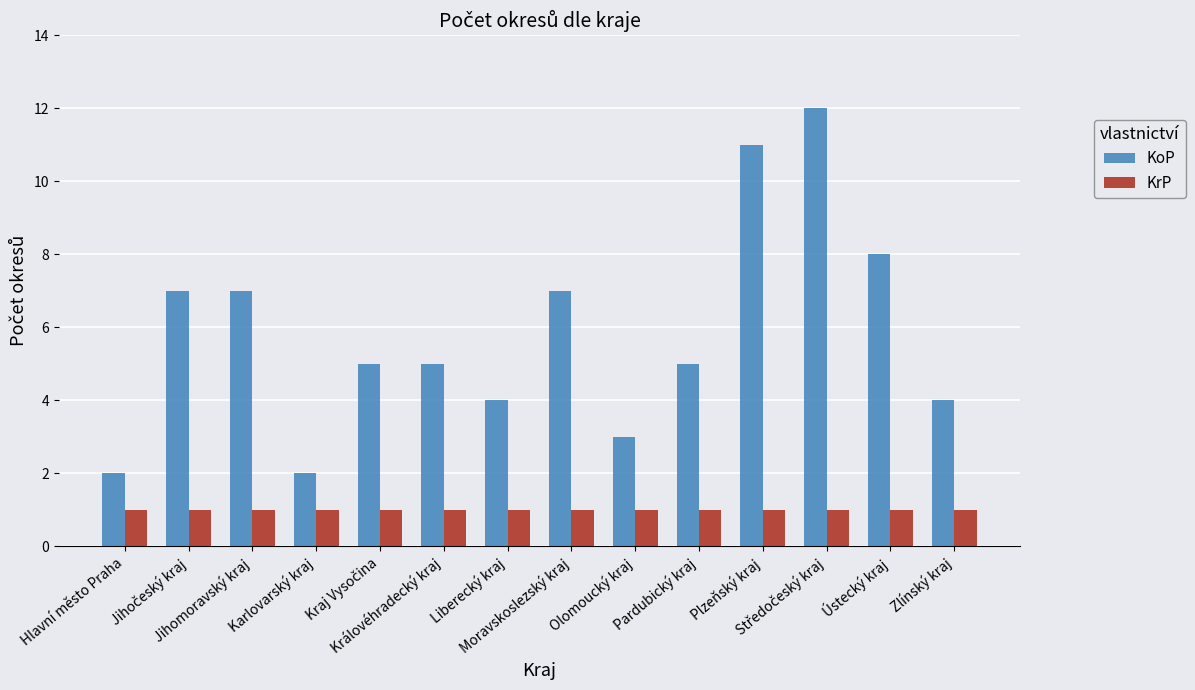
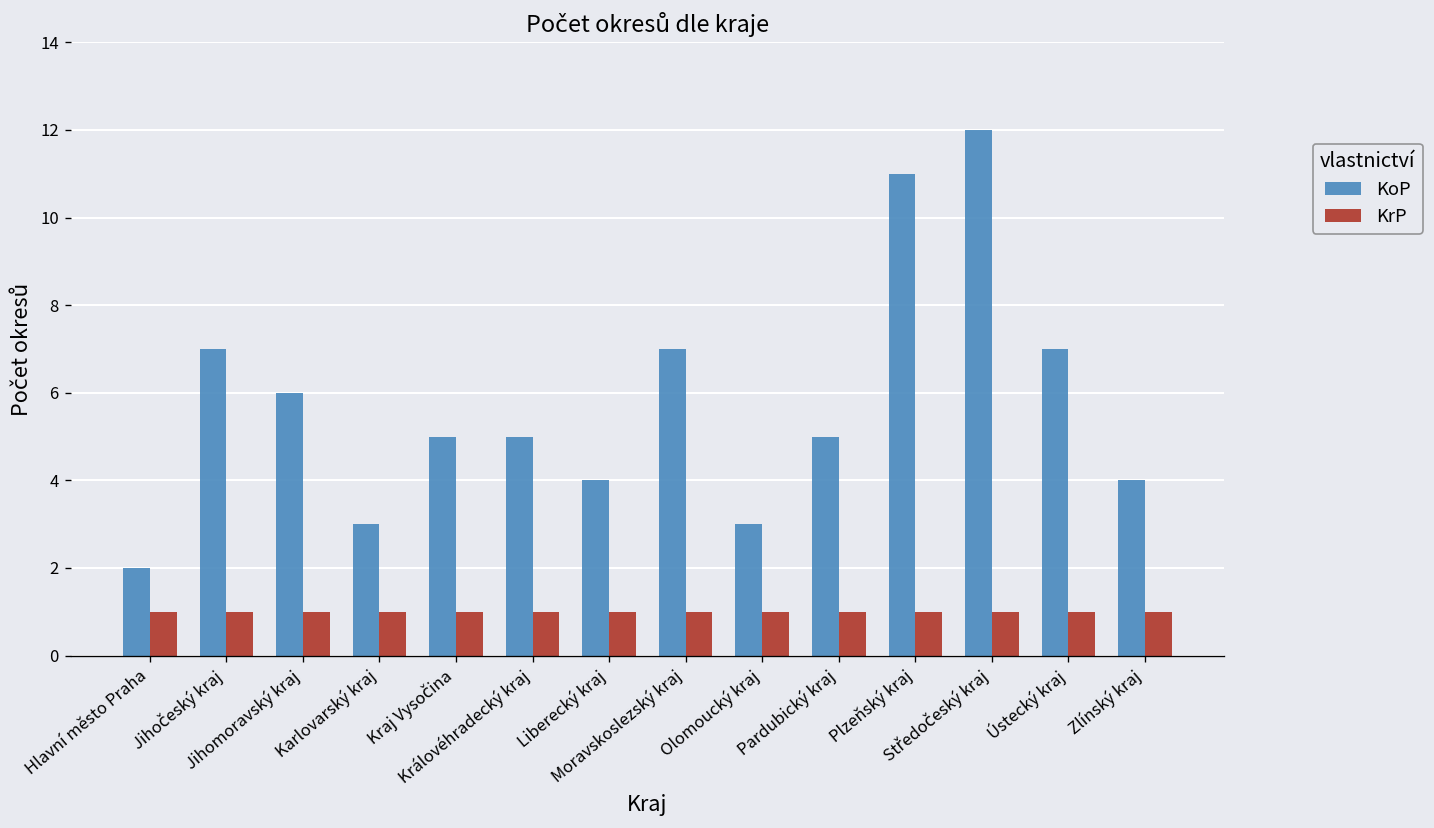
  {
    "KoP": {
      "Hlavní město Praha": 2,
      "Jihočeský kraj": 7,
-     "Jihomoravský kraj": 7,
-     "Karlovarský kraj": 2,
+     "Jihomoravský kraj": 6,
+     "Karlovarský kraj": 3,
      "Kraj Vysočina": 5,
      "Královéhradecký kraj": 5,
      "Liberecký kraj": 4,
      "Moravskoslezský kraj": 7,
      "Olomoucký kraj": 3,
      "Pardubický kraj": 5,
      "Plzeňský kraj": 11,
      "Středočeský kraj": 12,
-     "Ústecký kraj": 8,
+     "Ústecký kraj": 7,
      "Zlínský kraj": 4
    },
    "KrP": {
      "Hlavní město Praha": 1,
      "Jihočeský kraj": 1,
      "Jihomoravský kraj": 1,
      "Karlovarský kraj": 1,
      "Kraj Vysočina": 1,
      "Královéhradecký kraj": 1,
      "Liberecký kraj": 1,
      "Moravskoslezský kraj": 1,
      "Olomoucký kraj": 1,
      "Pardubický kraj": 1,
      "Plzeňský kraj": 1,
      "Středočeský kraj": 1,
      "Ústecký kraj": 1,
      "Zlínský kraj": 1
    }
  }
